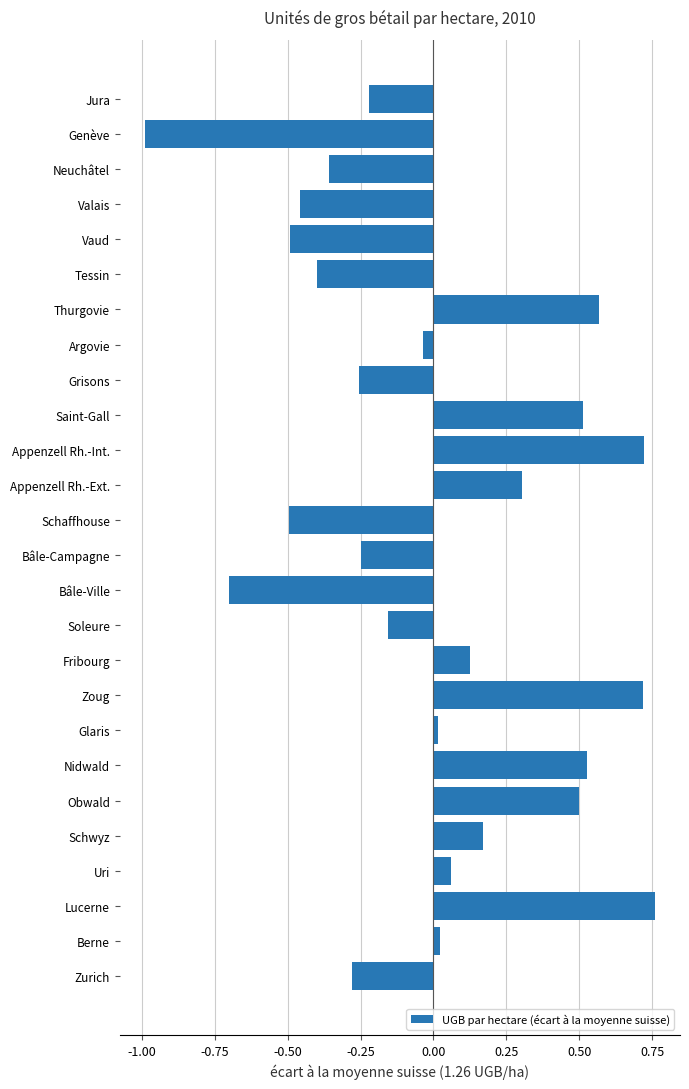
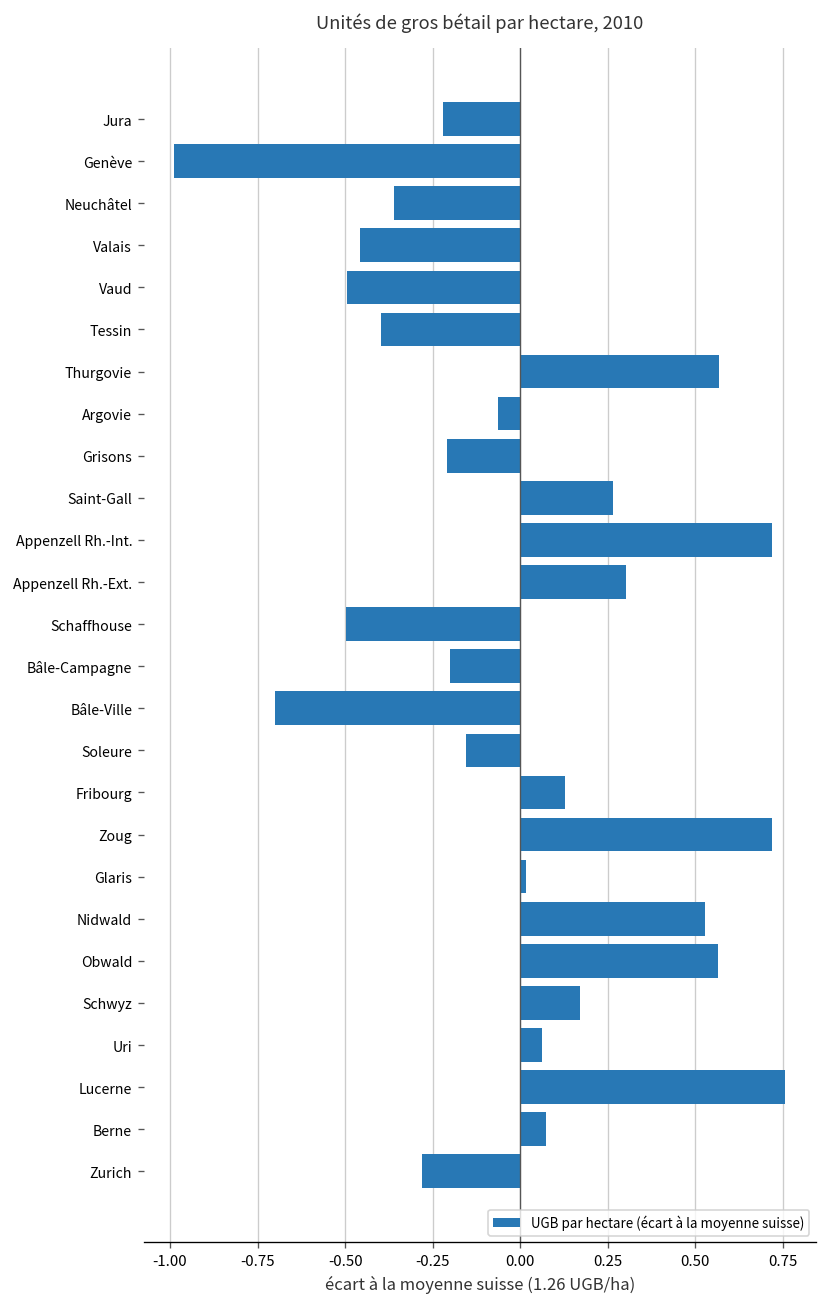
  {
    "Jura": -0.22,
    "Genève": -0.99,
    "Neuchâtel": -0.36,
    "Valais": -0.46,
    "Vaud": -0.49,
    "Tessin": -0.40,
    "Thurgovie": 0.57,
-   "Argovie": -0.04,
-   "Grisons": -0.26,
-   "Saint-Gall": 0.51,
+   "Argovie": -0.06,
+   "Grisons": -0.21,
+   "Saint-Gall": 0.27,
    "Appenzell Rh.-Int.": 0.72,
    "Appenzell Rh.-Ext.": 0.30,
    "Schaffhouse": -0.50,
-   "Bâle-Campagne": -0.25,
+   "Bâle-Campagne": -0.20,
    "Bâle-Ville": -0.70,
    "Soleure": -0.16,
    "Fribourg": 0.13,
    "Zoug": 0.72,
    "Glaris": 0.02,
    "Nidwald": 0.53,
-   "Obwald": 0.50,
+   "Obwald": 0.57,
    "Schwyz": 0.17,
    "Uri": 0.06,
    "Lucerne": 0.76,
-   "Berne": 0.02,
+   "Berne": 0.07,
    "Zurich": -0.28
  }
